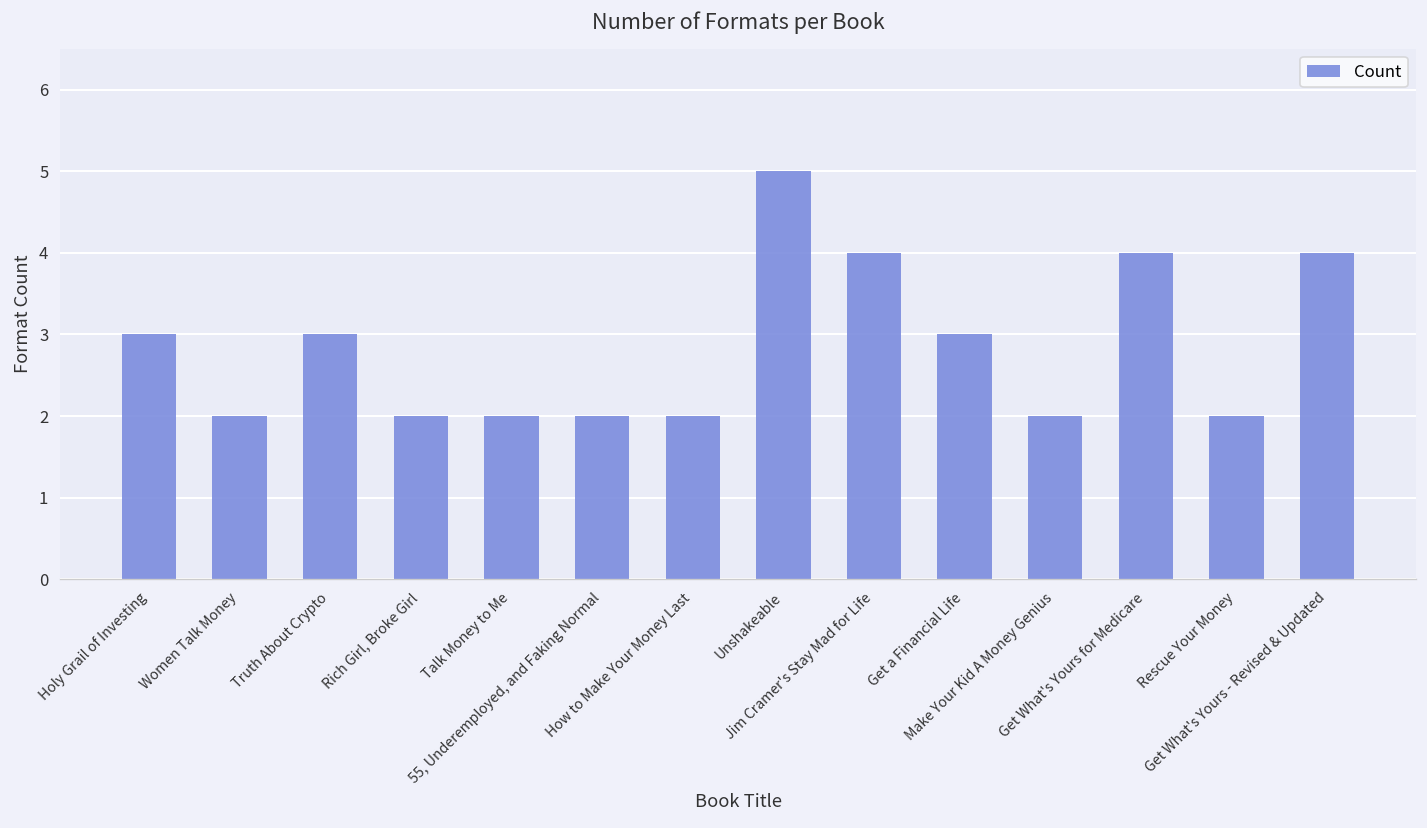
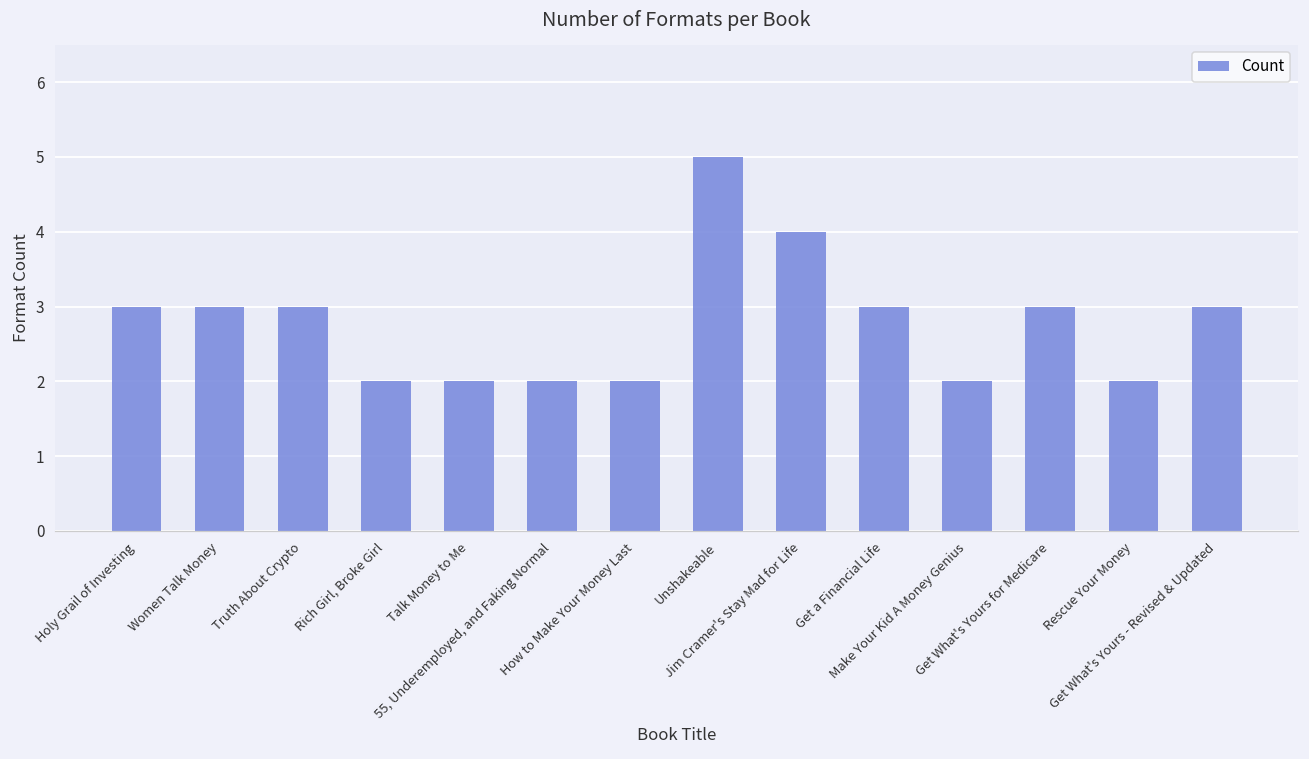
  {
    "Holy Grail of Investing": 3,
-   "Women Talk Money": 2,
+   "Women Talk Money": 3,
    "Truth About Crypto": 3,
    "Rich Girl, Broke Girl": 2,
    "Talk Money to Me": 2,
    "55, Underemployed, and Faking Normal": 2,
    "How to Make Your Money Last": 2,
    "Unshakeable": 5,
    "Jim Cramer's Stay Mad for Life": 4,
    "Get a Financial Life": 3,
    "Make Your Kid A Money Genius": 2,
-   "Get What's Yours for Medicare": 4,
+   "Get What's Yours for Medicare": 3,
    "Rescue Your Money": 2,
-   "Get What's Yours - Revised & Updated": 4
+   "Get What's Yours - Revised & Updated": 3
  }
